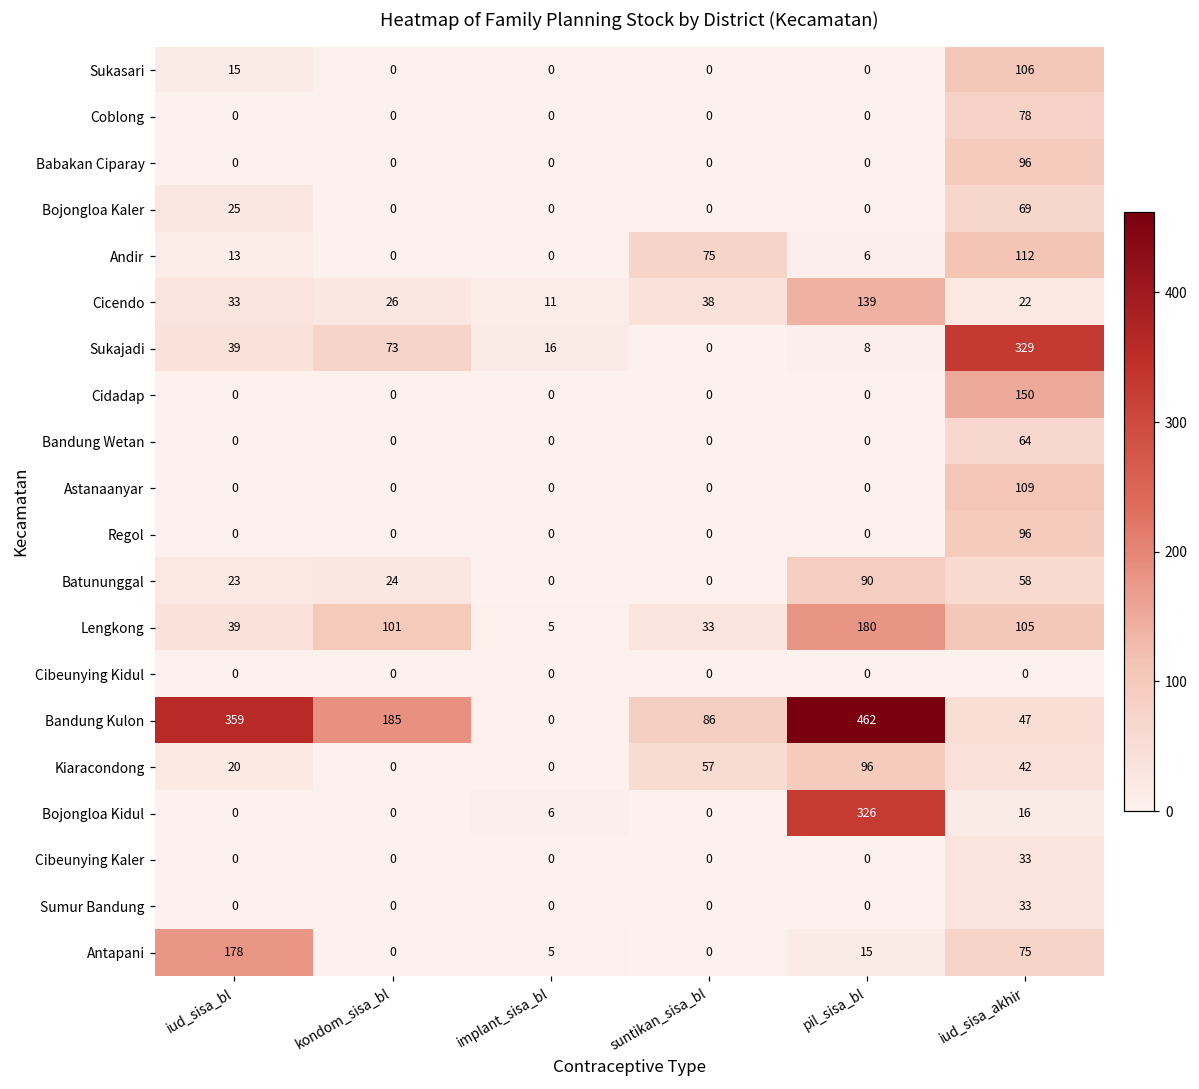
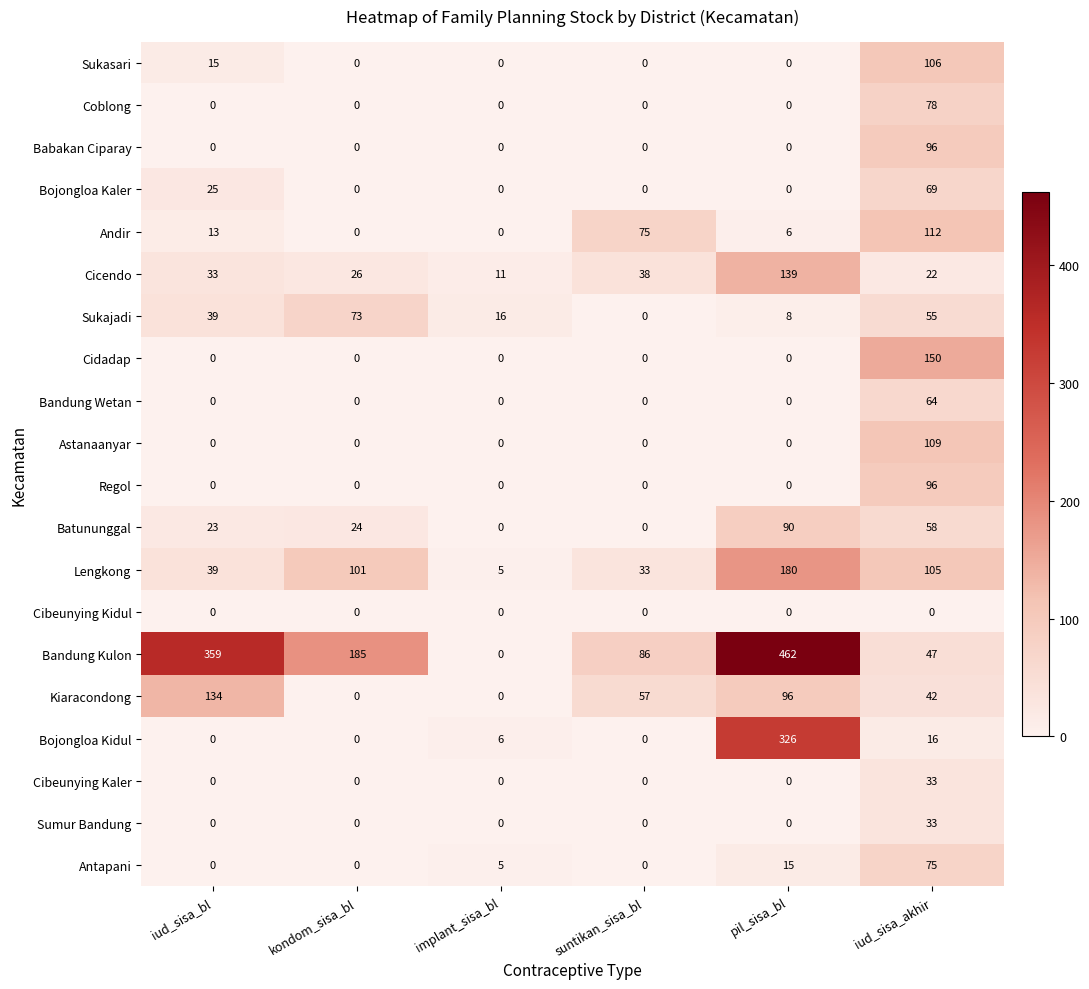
  {
    "Sukasari": {
      "iud_sisa_bl": 15,
      "kondom_sisa_bl": 0,
      "implant_sisa_bl": 0,
      "suntikan_sisa_bl": 0,
      "pil_sisa_bl": 0,
      "iud_sisa_akhir": 106
    },
    "Coblong": {
      "iud_sisa_bl": 0,
      "kondom_sisa_bl": 0,
      "implant_sisa_bl": 0,
      "suntikan_sisa_bl": 0,
      "pil_sisa_bl": 0,
      "iud_sisa_akhir": 78
    },
    "Babakan Ciparay": {
      "iud_sisa_bl": 0,
      "kondom_sisa_bl": 0,
      "implant_sisa_bl": 0,
      "suntikan_sisa_bl": 0,
      "pil_sisa_bl": 0,
      "iud_sisa_akhir": 96
    },
    "Bojongloa Kaler": {
      "iud_sisa_bl": 25,
      "kondom_sisa_bl": 0,
      "implant_sisa_bl": 0,
      "suntikan_sisa_bl": 0,
      "pil_sisa_bl": 0,
      "iud_sisa_akhir": 69
    },
    "Andir": {
      "iud_sisa_bl": 13,
      "kondom_sisa_bl": 0,
      "implant_sisa_bl": 0,
      "suntikan_sisa_bl": 75,
      "pil_sisa_bl": 6,
      "iud_sisa_akhir": 112
    },
    "Cicendo": {
      "iud_sisa_bl": 33,
      "kondom_sisa_bl": 26,
      "implant_sisa_bl": 11,
      "suntikan_sisa_bl": 38,
      "pil_sisa_bl": 139,
      "iud_sisa_akhir": 22
    },
    "Sukajadi": {
      "iud_sisa_bl": 39,
      "kondom_sisa_bl": 73,
      "implant_sisa_bl": 16,
      "suntikan_sisa_bl": 0,
      "pil_sisa_bl": 8,
-     "iud_sisa_akhir": 329
+     "iud_sisa_akhir": 55
    },
    "Cidadap": {
      "iud_sisa_bl": 0,
      "kondom_sisa_bl": 0,
      "implant_sisa_bl": 0,
      "suntikan_sisa_bl": 0,
      "pil_sisa_bl": 0,
      "iud_sisa_akhir": 150
    },
    "Bandung Wetan": {
      "iud_sisa_bl": 0,
      "kondom_sisa_bl": 0,
      "implant_sisa_bl": 0,
      "suntikan_sisa_bl": 0,
      "pil_sisa_bl": 0,
      "iud_sisa_akhir": 64
    },
    "Astanaanyar": {
      "iud_sisa_bl": 0,
      "kondom_sisa_bl": 0,
      "implant_sisa_bl": 0,
      "suntikan_sisa_bl": 0,
      "pil_sisa_bl": 0,
      "iud_sisa_akhir": 109
    },
    "Regol": {
      "iud_sisa_bl": 0,
      "kondom_sisa_bl": 0,
      "implant_sisa_bl": 0,
      "suntikan_sisa_bl": 0,
      "pil_sisa_bl": 0,
      "iud_sisa_akhir": 96
    },
    "Batununggal": {
      "iud_sisa_bl": 23,
      "kondom_sisa_bl": 24,
      "implant_sisa_bl": 0,
      "suntikan_sisa_bl": 0,
      "pil_sisa_bl": 90,
      "iud_sisa_akhir": 58
    },
    "Lengkong": {
      "iud_sisa_bl": 39,
      "kondom_sisa_bl": 101,
      "implant_sisa_bl": 5,
      "suntikan_sisa_bl": 33,
      "pil_sisa_bl": 180,
      "iud_sisa_akhir": 105
    },
    "Cibeunying Kidul": {
      "iud_sisa_bl": 0,
      "kondom_sisa_bl": 0,
      "implant_sisa_bl": 0,
      "suntikan_sisa_bl": 0,
      "pil_sisa_bl": 0,
      "iud_sisa_akhir": 0
    },
    "Bandung Kulon": {
      "iud_sisa_bl": 359,
      "kondom_sisa_bl": 185,
      "implant_sisa_bl": 0,
      "suntikan_sisa_bl": 86,
      "pil_sisa_bl": 462,
      "iud_sisa_akhir": 47
    },
    "Kiaracondong": {
-     "iud_sisa_bl": 20,
+     "iud_sisa_bl": 134,
      "kondom_sisa_bl": 0,
      "implant_sisa_bl": 0,
      "suntikan_sisa_bl": 57,
      "pil_sisa_bl": 96,
      "iud_sisa_akhir": 42
    },
    "Bojongloa Kidul": {
      "iud_sisa_bl": 0,
      "kondom_sisa_bl": 0,
      "implant_sisa_bl": 6,
      "suntikan_sisa_bl": 0,
      "pil_sisa_bl": 326,
      "iud_sisa_akhir": 16
    },
    "Cibeunying Kaler": {
      "iud_sisa_bl": 0,
      "kondom_sisa_bl": 0,
      "implant_sisa_bl": 0,
      "suntikan_sisa_bl": 0,
      "pil_sisa_bl": 0,
      "iud_sisa_akhir": 33
    },
    "Sumur Bandung": {
      "iud_sisa_bl": 0,
      "kondom_sisa_bl": 0,
      "implant_sisa_bl": 0,
      "suntikan_sisa_bl": 0,
      "pil_sisa_bl": 0,
      "iud_sisa_akhir": 33
    },
    "Antapani": {
-     "iud_sisa_bl": 178,
+     "iud_sisa_bl": 0,
      "kondom_sisa_bl": 0,
      "implant_sisa_bl": 5,
      "suntikan_sisa_bl": 0,
      "pil_sisa_bl": 15,
      "iud_sisa_akhir": 75
    }
  }
